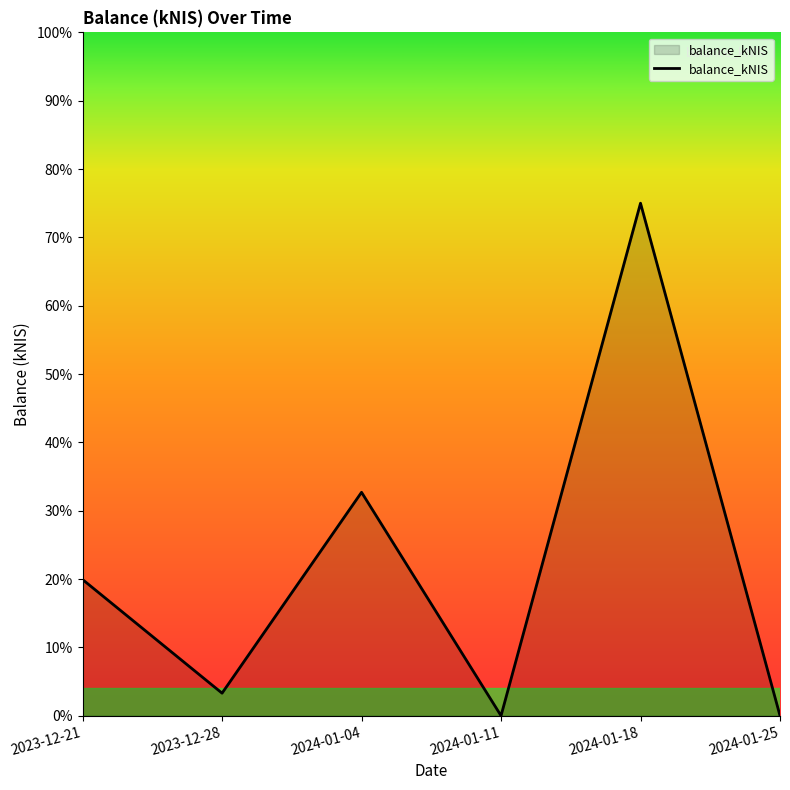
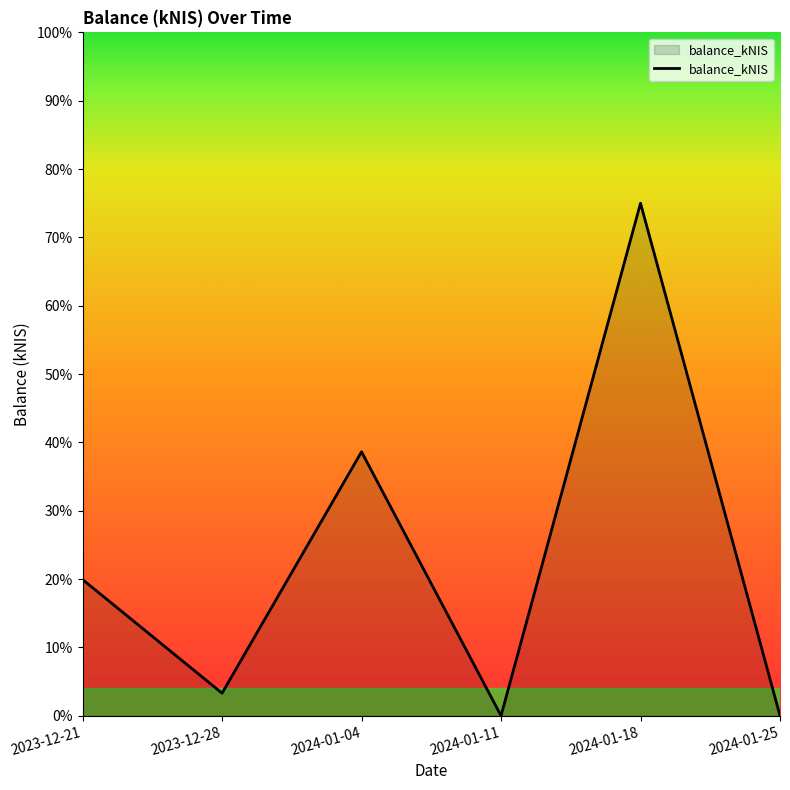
  {
    "2023-12-21": "20%",
-   "2024-01-04": "33%",
+   "2024-01-04": "39%",
    "2024-01-18": "75%"
  }
